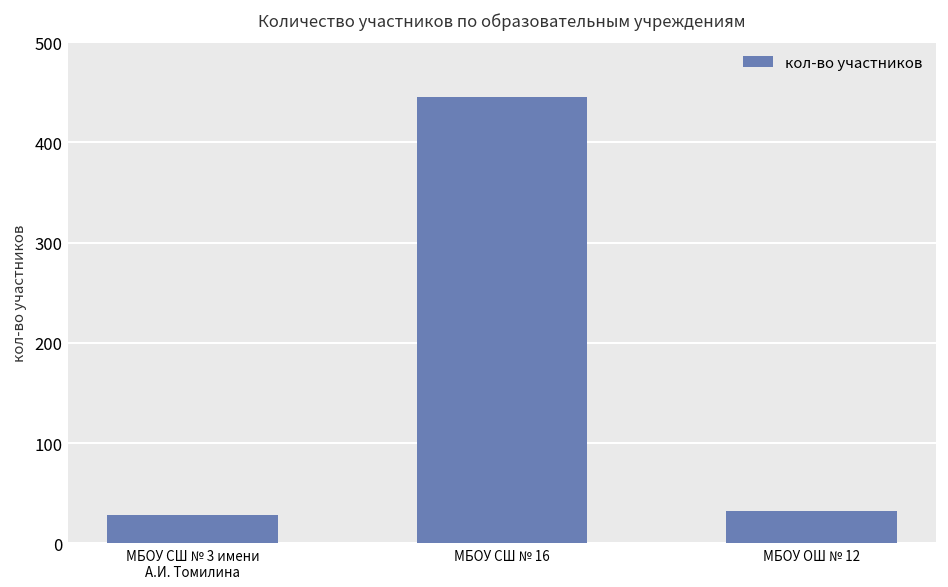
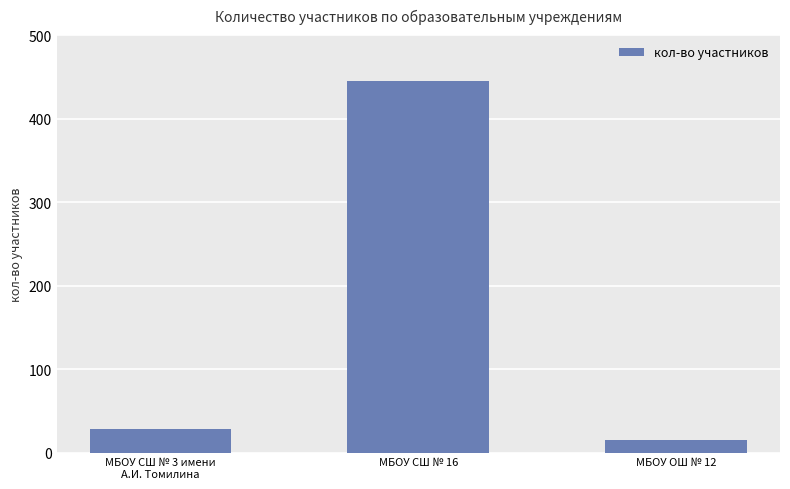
  {
    "МБОУ СШ № 3 имени А.И. Томилина": 30,
    "МБОУ СШ № 16": 450,
-   "МБОУ ОШ № 12": 30
+   "МБОУ ОШ № 12": 20
  }
